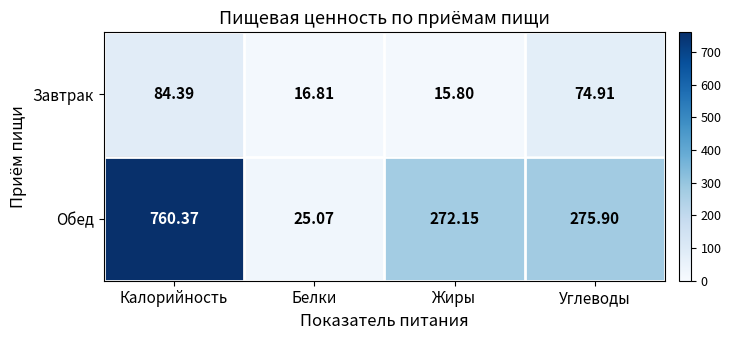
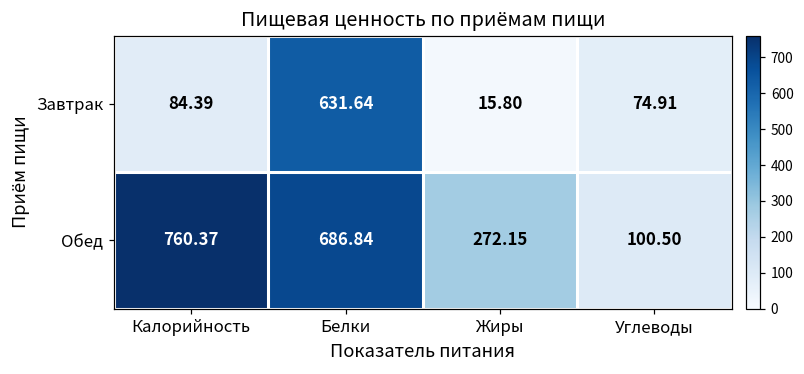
  {
    "Завтрак": {
      "Калорийность": 84.39,
-     "Белки": 16.81,
+     "Белки": 631.64,
      "Жиры": 15.80,
      "Углеводы": 74.91
    },
    "Обед": {
      "Калорийность": 760.37,
-     "Белки": 25.07,
+     "Белки": 686.84,
      "Жиры": 272.15,
-     "Углеводы": 275.90
+     "Углеводы": 100.50
    }
  }
